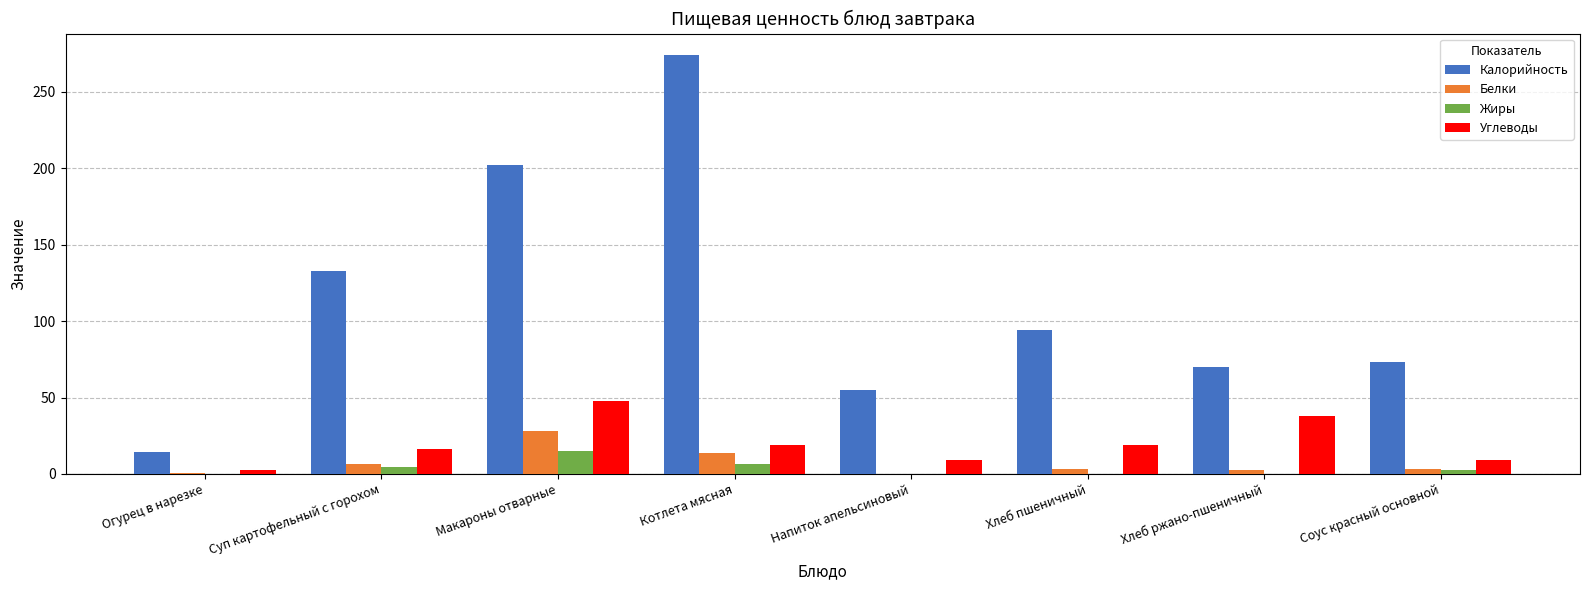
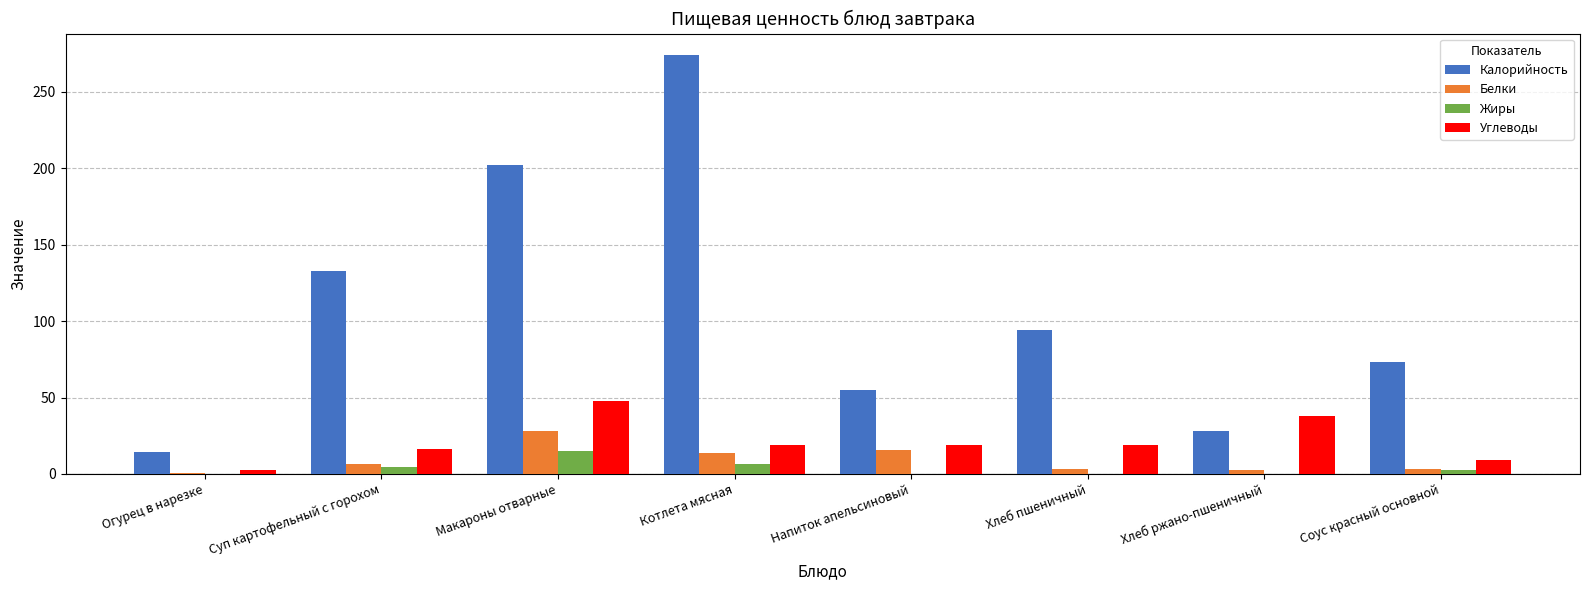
  {
    "Калорийность": {
      "Огурец в нарезке": 14,
      "Суп картофельный с горохом": 133,
      "Макароны отварные": 202,
      "Котлета мясная": 275,
      "Напиток апельсиновый": 55,
      "Хлеб пшеничный": 94,
-     "Хлеб ржано-пшеничный": 70,
+     "Хлеб ржано-пшеничный": 28,
      "Соус красный основной": 73
    },
    "Белки": {
      "Суп картофельный с горохом": 7,
      "Макароны отварные": 28,
      "Котлета мясная": 14,
-     "Напиток апельсиновый": 0,
+     "Напиток апельсиновый": 16,
      "Хлеб пшеничный": 3,
      "Хлеб ржано-пшеничный": 2,
      "Соус красный основной": 3
    },
    "Жиры": {
      "Суп картофельный с горохом": 5,
      "Макароны отварные": 15,
      "Котлета мясная": 7,
      "Напиток апельсиновый": 0,
      "Хлеб пшеничный": 0,
      "Хлеб ржано-пшеничный": 0,
      "Соус красный основной": 3
    },
    "Углеводы": {
      "Огурец в нарезке": 3,
      "Суп картофельный с горохом": 16,
      "Макароны отварные": 47,
      "Котлета мясная": 19,
-     "Напиток апельсиновый": 9,
+     "Напиток апельсиновый": 19,
      "Хлеб пшеничный": 19,
      "Хлеб ржано-пшеничный": 38,
      "Соус красный основной": 9
    }
  }
